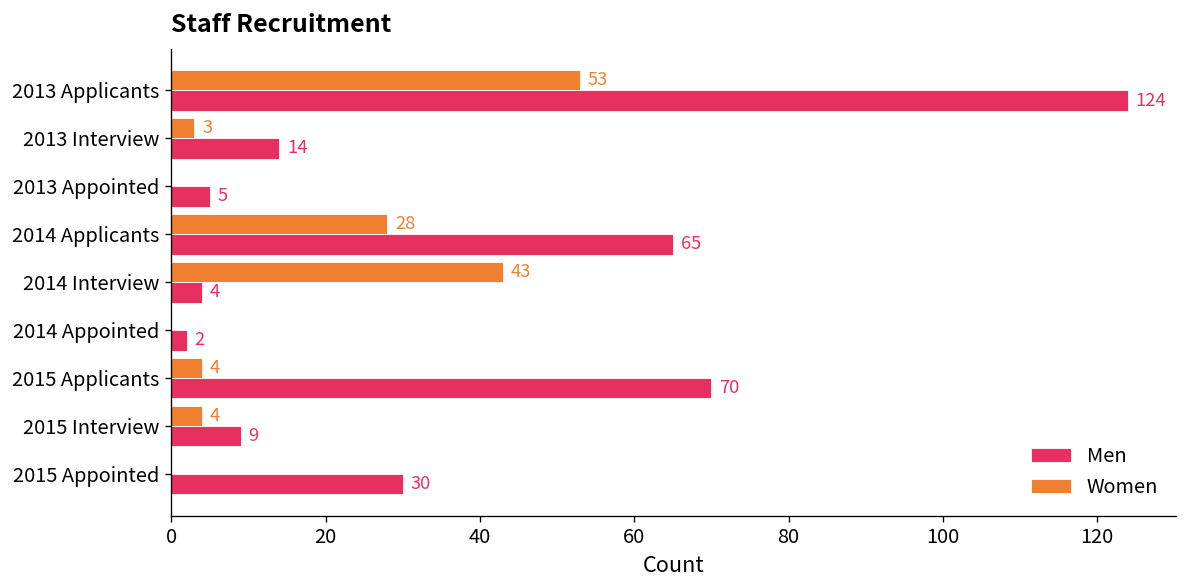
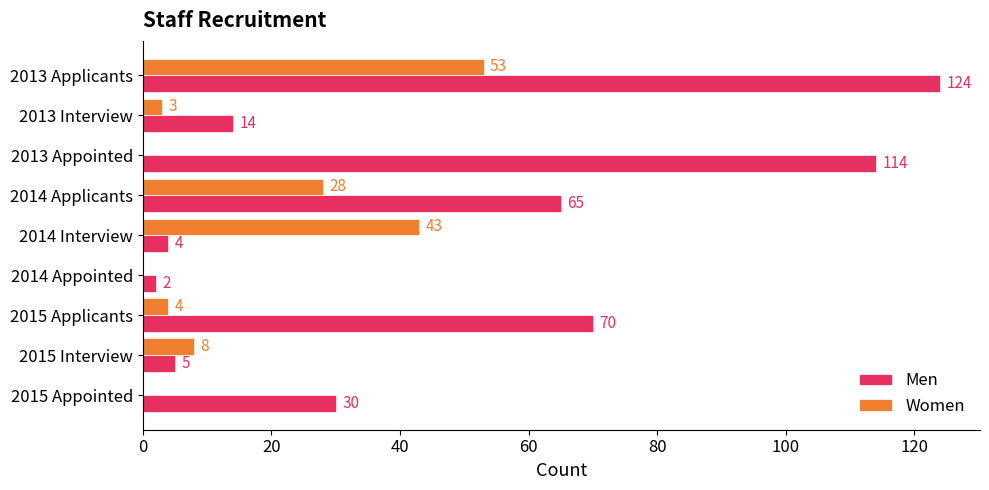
  {
    "Men": {
      "2013 Applicants": 124,
      "2013 Interview": 14,
-     "2013 Appointed": 5,
+     "2013 Appointed": 114,
      "2014 Applicants": 65,
      "2014 Interview": 4,
      "2014 Appointed": 2,
      "2015 Applicants": 70,
-     "2015 Interview": 9,
+     "2015 Interview": 5,
      "2015 Appointed": 30
    },
    "Women": {
      "2013 Applicants": 53,
      "2013 Interview": 3,
      "2014 Applicants": 28,
      "2014 Interview": 43,
      "2015 Applicants": 4,
-     "2015 Interview": 4
+     "2015 Interview": 8
    }
  }
